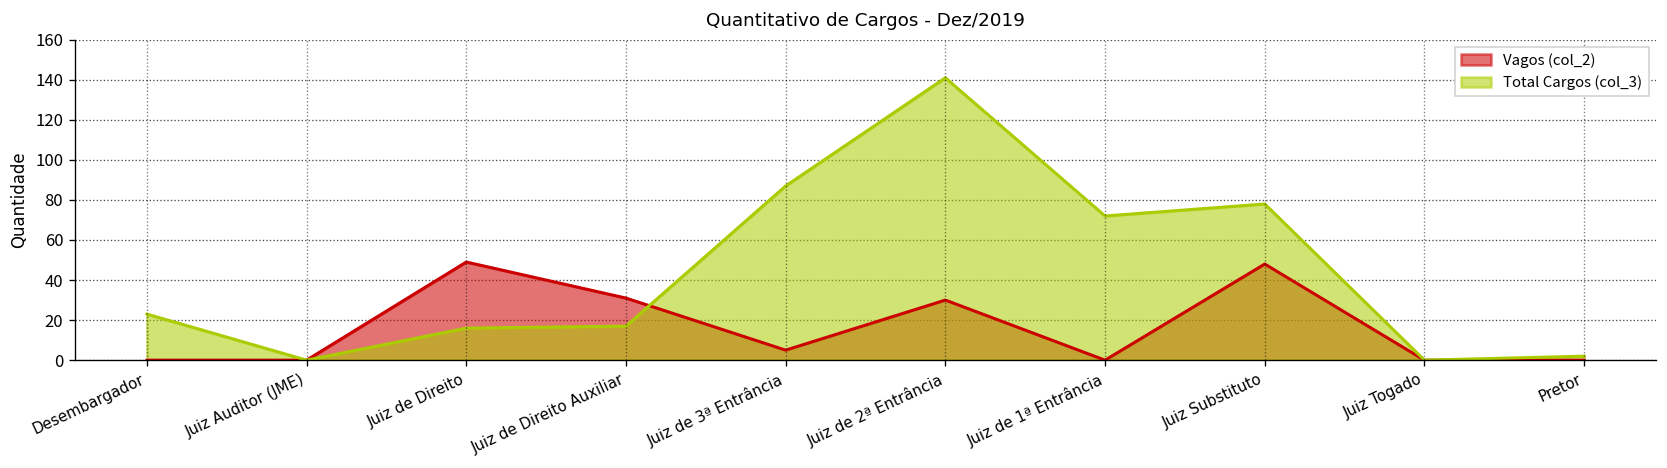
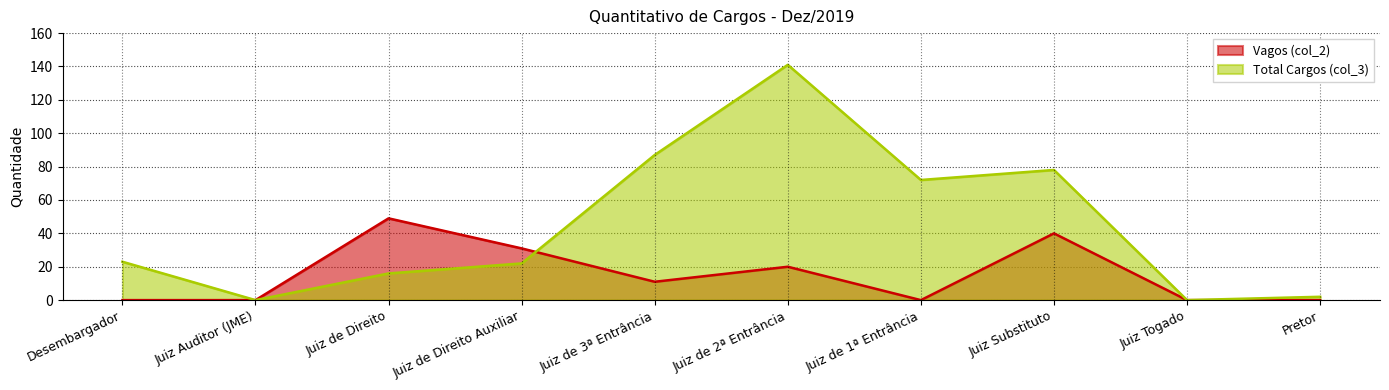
  {
    "Vagos (col_2)": {
      "Desembargador": 0,
      "Juiz de Direito": 49,
      "Juiz de Direito Auxiliar": 31,
-     "Juiz de 3ª Entrância": 5,
-     "Juiz de 2ª Entrância": 30,
+     "Juiz de 3ª Entrância": 11,
+     "Juiz de 2ª Entrância": 20,
      "Juiz de 1ª Entrância": 0,
-     "Juiz Substituto": 48,
+     "Juiz Substituto": 40,
      "Pretor": 0
    },
    "Total Cargos (col_3)": {
      "Desembargador": 23,
      "Juiz de Direito": 16,
-     "Juiz de Direito Auxiliar": 17,
+     "Juiz de Direito Auxiliar": 22,
      "Juiz de 3ª Entrância": 87,
      "Juiz de 2ª Entrância": 141,
      "Juiz de 1ª Entrância": 72,
      "Juiz Substituto": 78,
      "Pretor": 2
    }
  }
